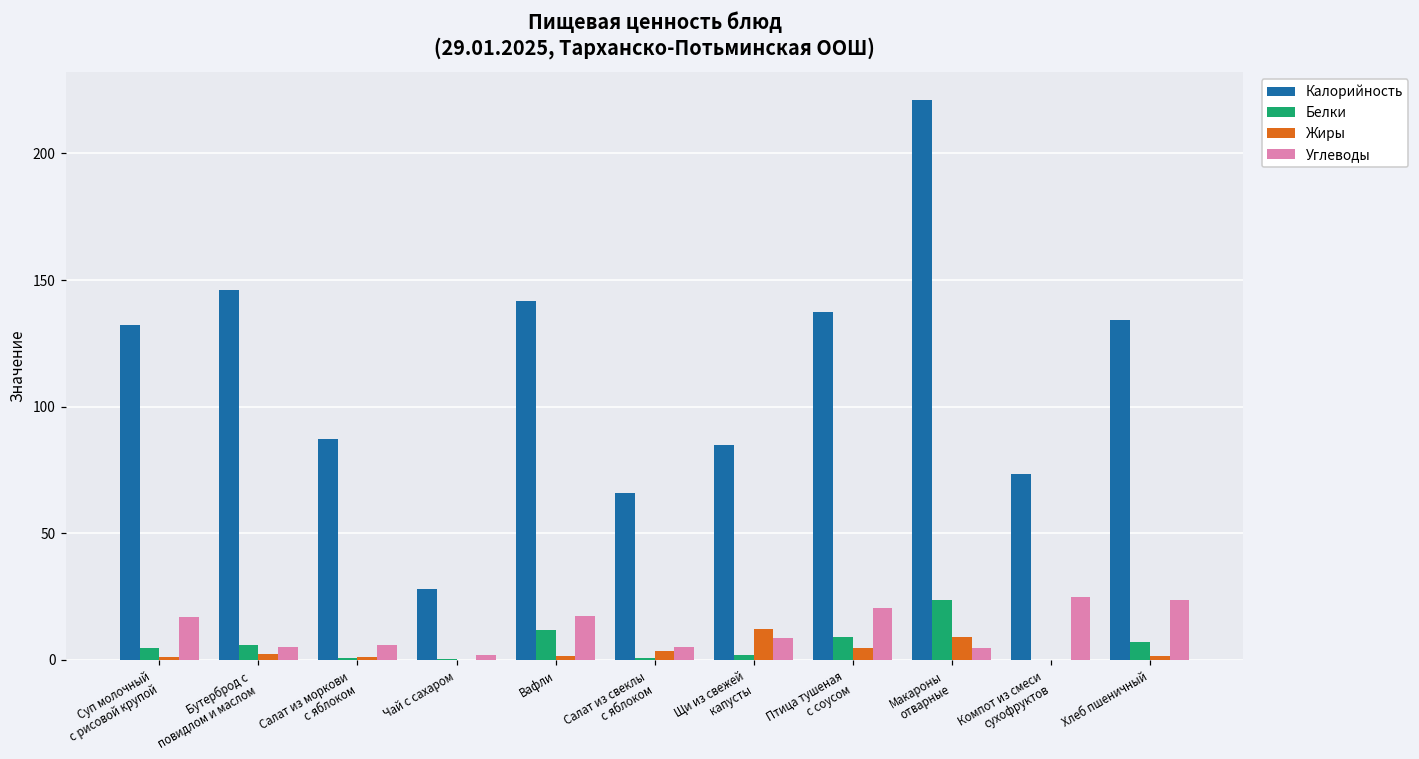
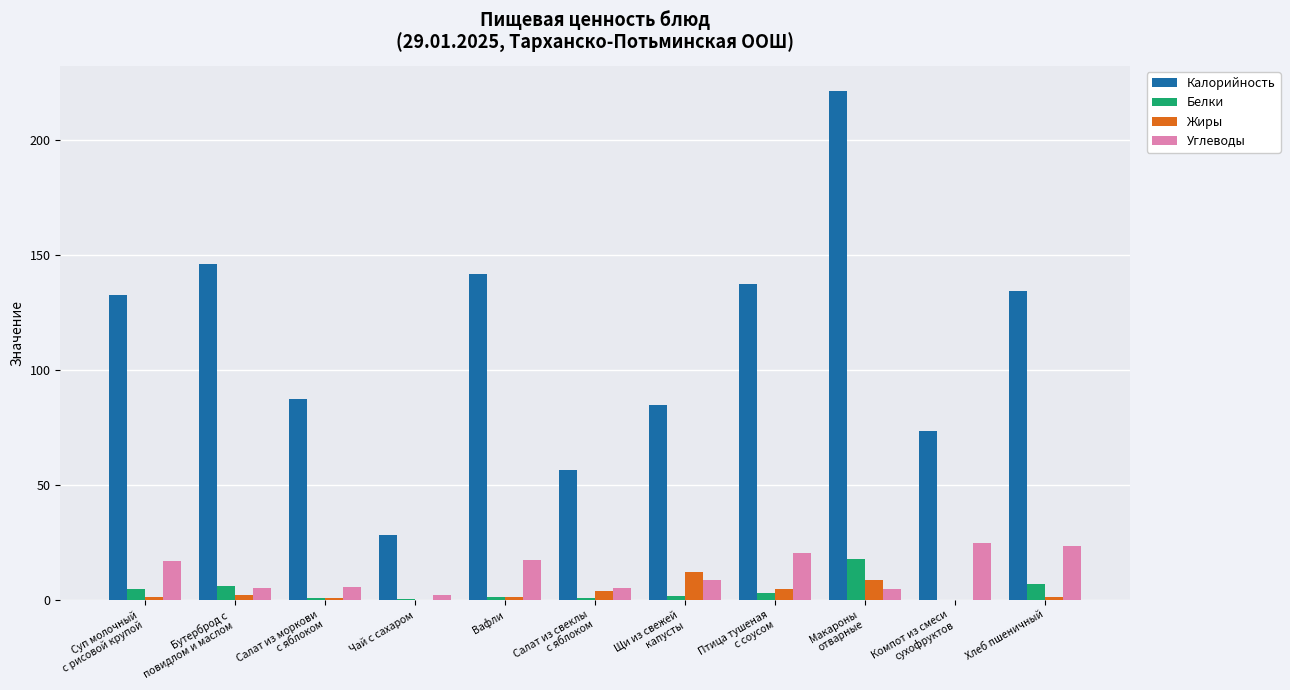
  {
    "Калорийность": {
      "Суп молочный с рисовой крупой": 132,
      "Бутерброд с повидлом и маслом": 146,
      "Салат из моркови с яблоком": 87,
      "Чай с сахаром": 28,
      "Вафли": 142,
-     "Салат из свеклы с яблоком": 66,
+     "Салат из свеклы с яблоком": 56,
      "Щи из свежей капусты": 85,
      "Птица тушеная с соусом": 137,
      "Макароны отварные": 221,
      "Компот из смеси сухофруктов": 73,
      "Хлеб пшеничный": 134
    },
    "Белки": {
      "Суп молочный с рисовой крупой": 5,
      "Бутерброд с повидлом и маслом": 6,
-     "Вафли": 12,
+     "Вафли": 1,
      "Щи из свежей капусты": 2,
-     "Птица тушеная с соусом": 9,
-     "Макароны отварные": 24,
+     "Птица тушеная с соусом": 3,
+     "Макароны отварные": 18,
      "Хлеб пшеничный": 7
    },
    "Жиры": {
      "Бутерброд с повидлом и маслом": 2,
      "Чай с сахаром": 0,
      "Вафли": 1,
      "Салат из свеклы с яблоком": 4,
      "Щи из свежей капусты": 12,
      "Птица тушеная с соусом": 5,
      "Макароны отварные": 9,
      "Компот из смеси сухофруктов": 0,
      "Хлеб пшеничный": 1
    },
    "Углеводы": {
      "Суп молочный с рисовой крупой": 17,
      "Бутерброд с повидлом и маслом": 5,
      "Салат из моркови с яблоком": 6,
      "Чай с сахаром": 2,
      "Вафли": 17,
      "Салат из свеклы с яблоком": 5,
      "Щи из свежей капусты": 8,
      "Птица тушеная с соусом": 20,
      "Макароны отварные": 5,
      "Компот из смеси сухофруктов": 25,
      "Хлеб пшеничный": 24
    }
  }
